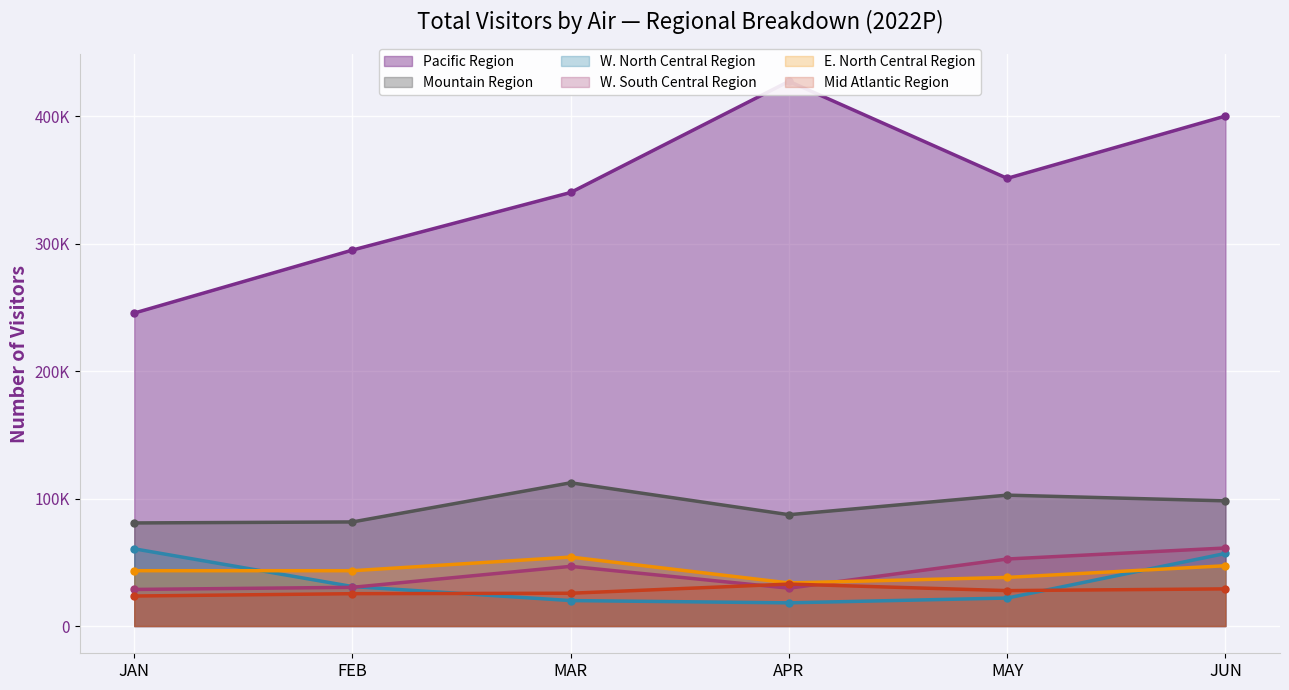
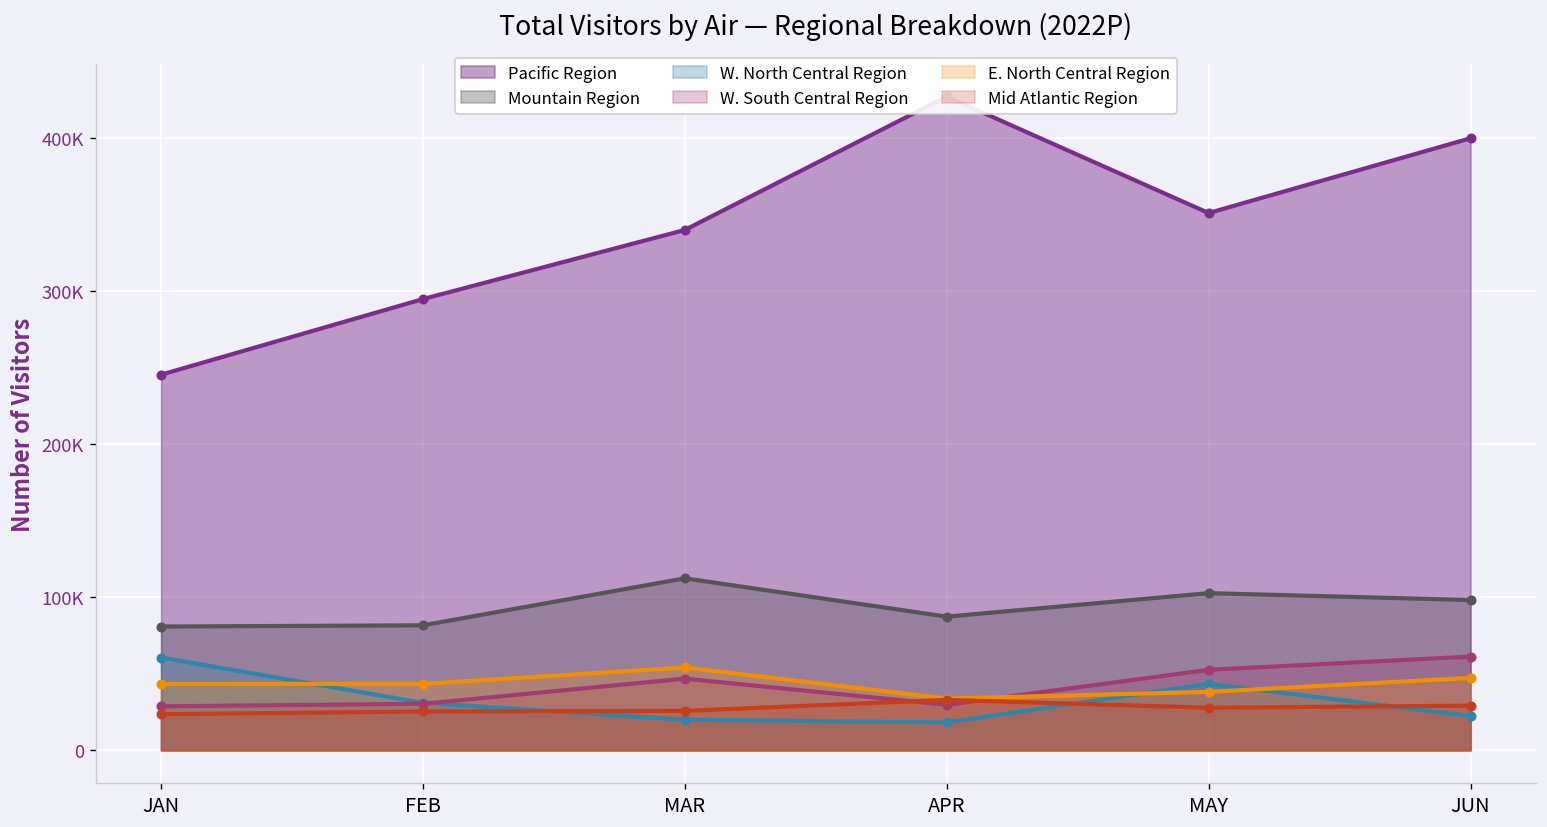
  {
    "W. North Central Region": {
      "JAN": 61000,
      "MAR": 20000,
      "APR": 18000,
-     "MAY": 22000,
-     "JUN": 57000
+     "MAY": 43000,
+     "JUN": 22000
    }
  }
